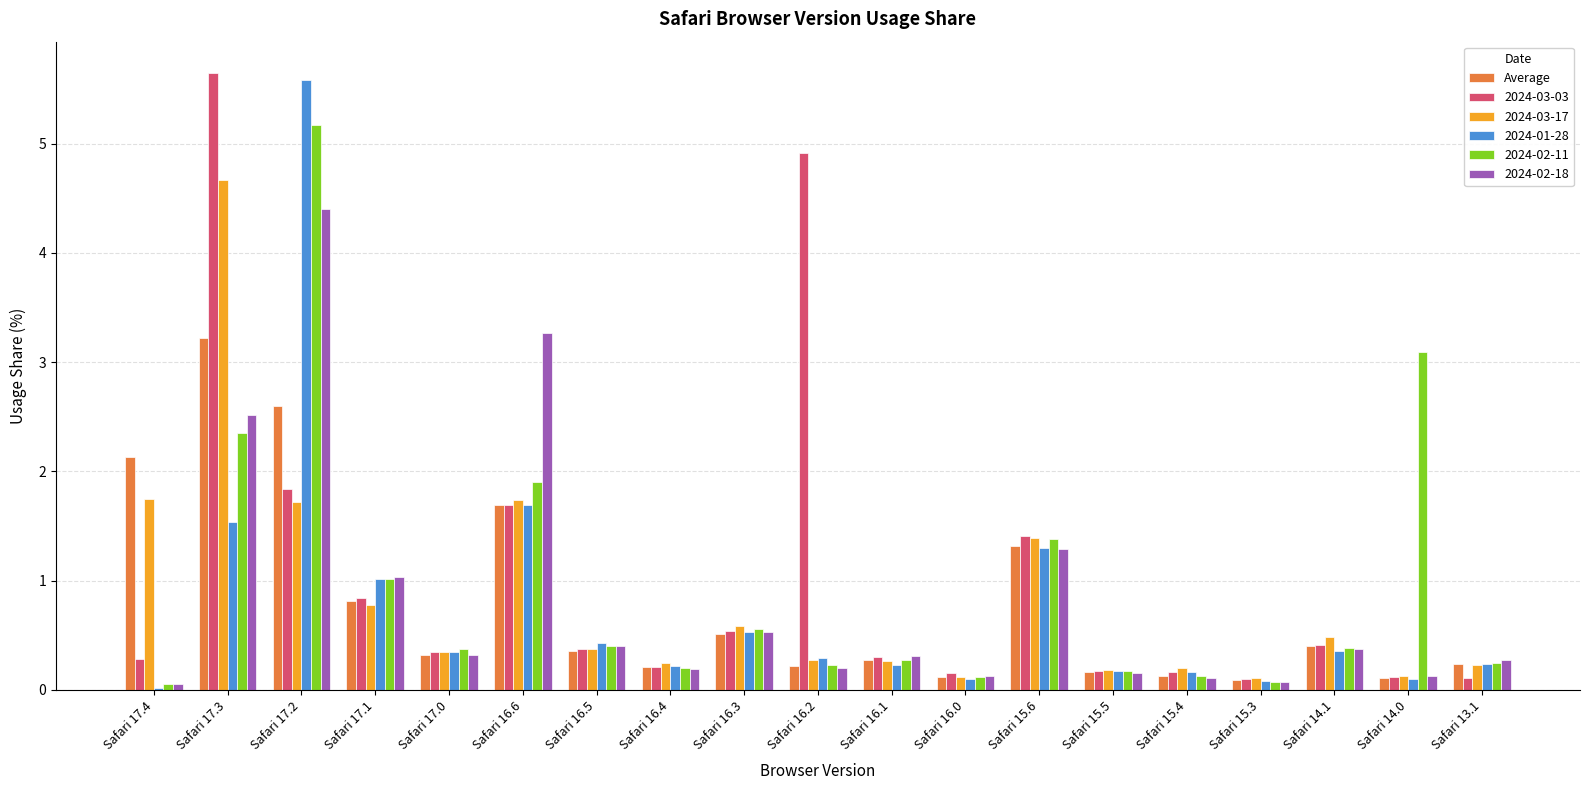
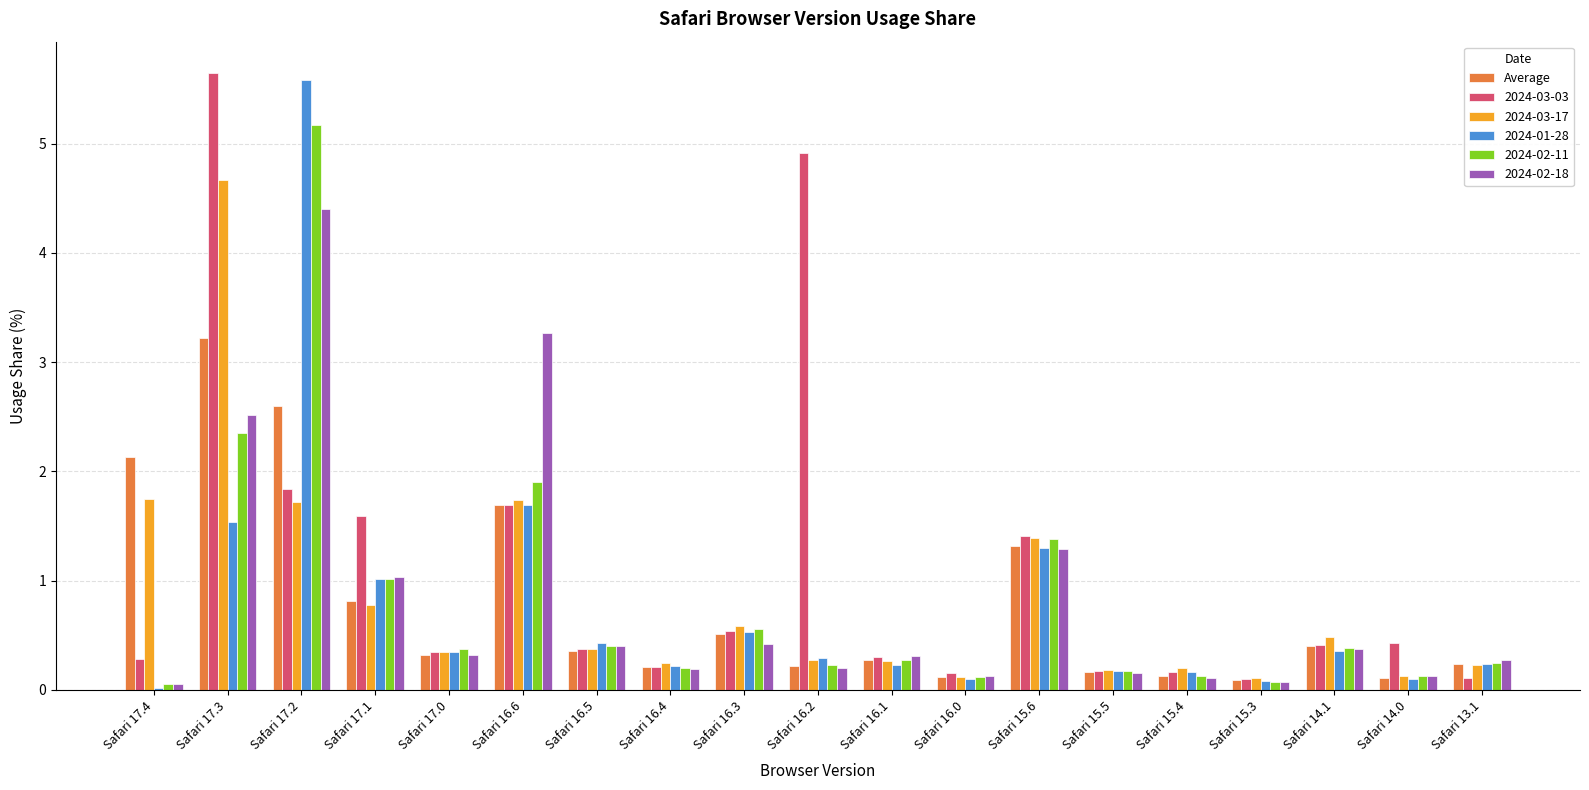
  {
    "2024-03-03": {
      "Safari 17.4": 0.28,
      "Safari 17.3": 5.65,
      "Safari 17.2": 1.84,
-     "Safari 17.1": 0.84,
+     "Safari 17.1": 1.59,
      "Safari 17.0": 0.35,
      "Safari 16.6": 1.69,
      "Safari 16.5": 0.37,
      "Safari 16.4": 0.21,
      "Safari 16.3": 0.54,
      "Safari 16.2": 4.91,
      "Safari 16.1": 0.30,
      "Safari 16.0": 0.15,
      "Safari 15.6": 1.41,
      "Safari 15.5": 0.17,
      "Safari 15.4": 0.16,
      "Safari 15.3": 0.10,
      "Safari 14.1": 0.41,
-     "Safari 14.0": 0.12,
+     "Safari 14.0": 0.43,
      "Safari 13.1": 0.11
    },
    "2024-01-28": {
      "Safari 17.3": 1.54,
      "Safari 17.2": 5.58,
      "Safari 17.1": 1.01,
      "Safari 17.0": 0.35,
      "Safari 16.6": 1.69,
      "Safari 16.5": 0.43,
      "Safari 16.4": 0.22,
      "Safari 16.3": 0.53,
      "Safari 16.2": 0.29,
      "Safari 16.1": 0.23,
      "Safari 16.0": 0.10,
      "Safari 15.6": 1.30,
      "Safari 15.5": 0.17,
      "Safari 15.4": 0.16,
      "Safari 15.3": 0.08,
      "Safari 14.1": 0.36,
      "Safari 14.0": 0.10,
      "Safari 13.1": 0.24
    },
    "2024-02-11": {
      "Safari 17.4": 0.05,
      "Safari 17.3": 2.35,
      "Safari 17.2": 5.17,
      "Safari 17.1": 1.01,
      "Safari 17.0": 0.37,
      "Safari 16.6": 1.90,
      "Safari 16.5": 0.40,
      "Safari 16.4": 0.20,
      "Safari 16.3": 0.56,
      "Safari 16.2": 0.23,
      "Safari 16.1": 0.27,
      "Safari 16.0": 0.12,
      "Safari 15.6": 1.38,
      "Safari 15.5": 0.17,
      "Safari 15.4": 0.13,
      "Safari 15.3": 0.07,
      "Safari 14.1": 0.38,
-     "Safari 14.0": 3.09,
+     "Safari 14.0": 0.13,
      "Safari 13.1": 0.25
    },
    "2024-02-18": {
      "Safari 17.4": 0.05,
      "Safari 17.3": 2.52,
      "Safari 17.2": 4.40,
      "Safari 17.1": 1.03,
      "Safari 17.0": 0.32,
      "Safari 16.6": 3.27,
      "Safari 16.5": 0.40,
      "Safari 16.4": 0.19,
-     "Safari 16.3": 0.53,
+     "Safari 16.3": 0.42,
      "Safari 16.2": 0.20,
      "Safari 16.1": 0.31,
      "Safari 16.0": 0.13,
      "Safari 15.6": 1.29,
      "Safari 15.5": 0.15,
      "Safari 15.4": 0.11,
      "Safari 15.3": 0.07,
      "Safari 14.1": 0.37,
      "Safari 14.0": 0.13,
      "Safari 13.1": 0.27
    }
  }
